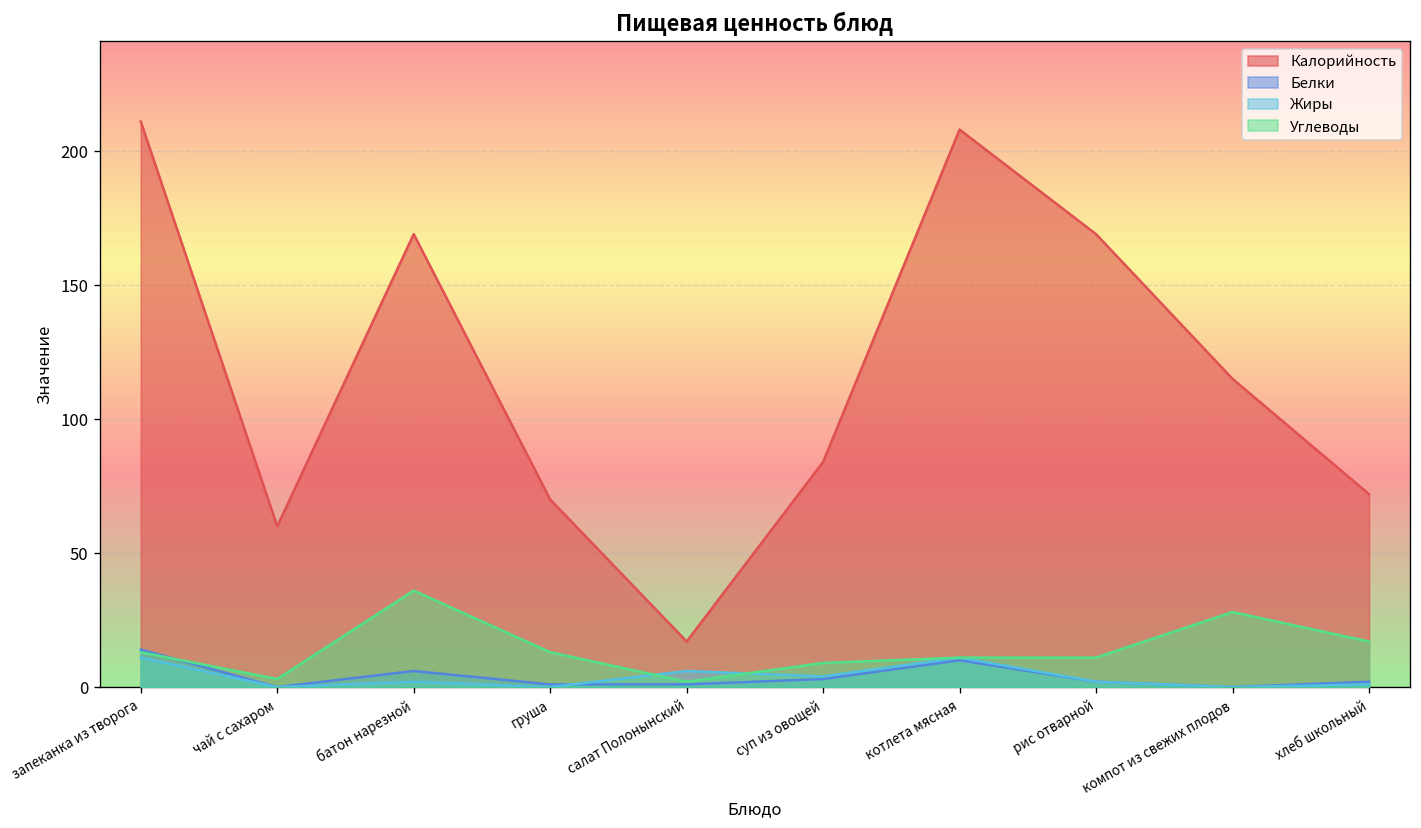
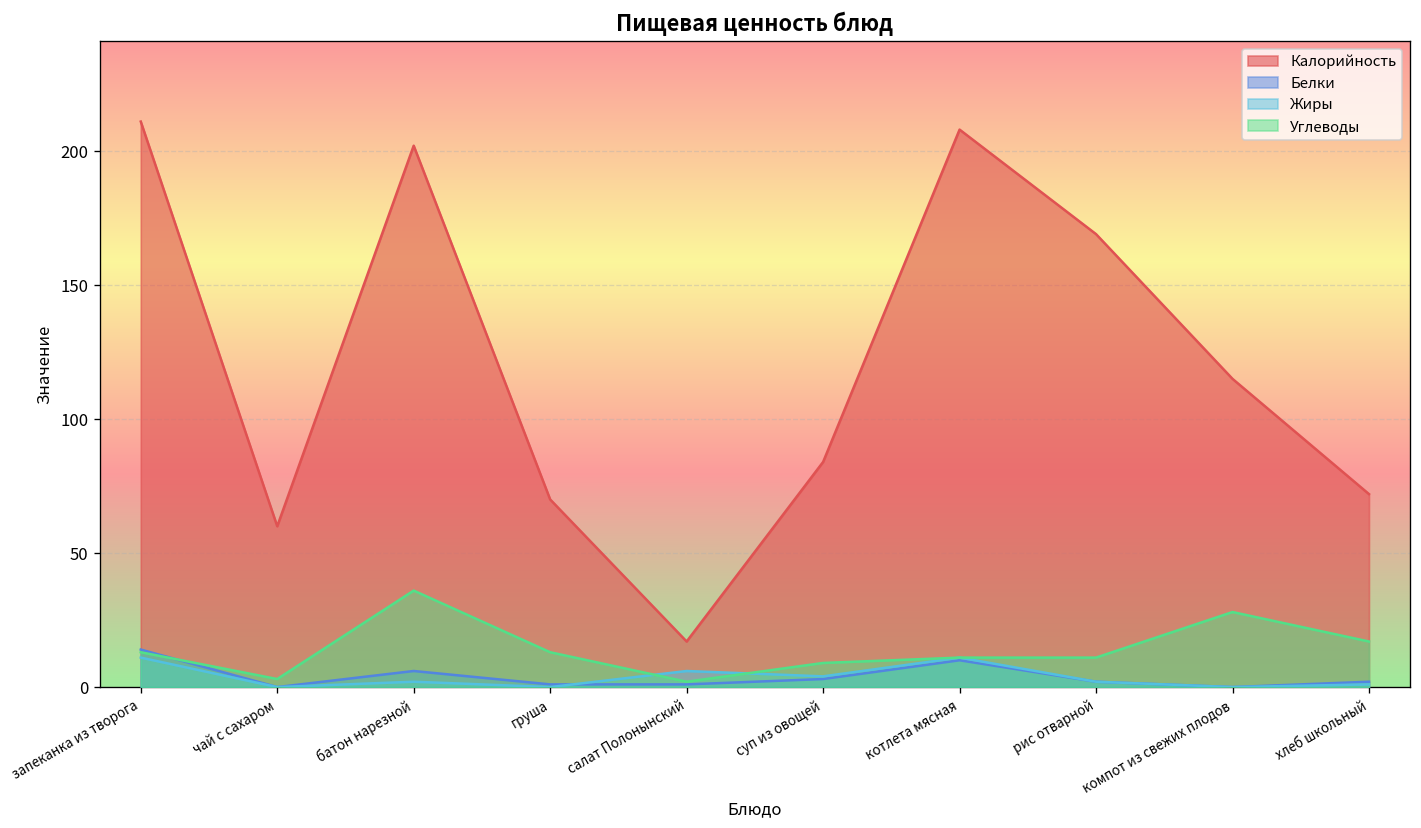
  {
    "Калорийность": {
      "запеканка из творога": 211,
      "чай с сахаром": 60,
-     "батон нарезной": 169,
+     "батон нарезной": 202,
      "груша": 70,
      "салат Полонынский": 17,
      "суп из овощей": 84,
      "котлета мясная": 208,
      "рис отварной": 169,
      "компот из свежих плодов": 115,
      "хлеб школьный": 72
    },
    "Углеводы": {
      "чай с сахаром": 3,
      "батон нарезной": 36,
      "груша": 13,
      "суп из овощей": 9,
      "рис отварной": 11,
      "компот из свежих плодов": 28,
      "хлеб школьный": 17
    }
  }
